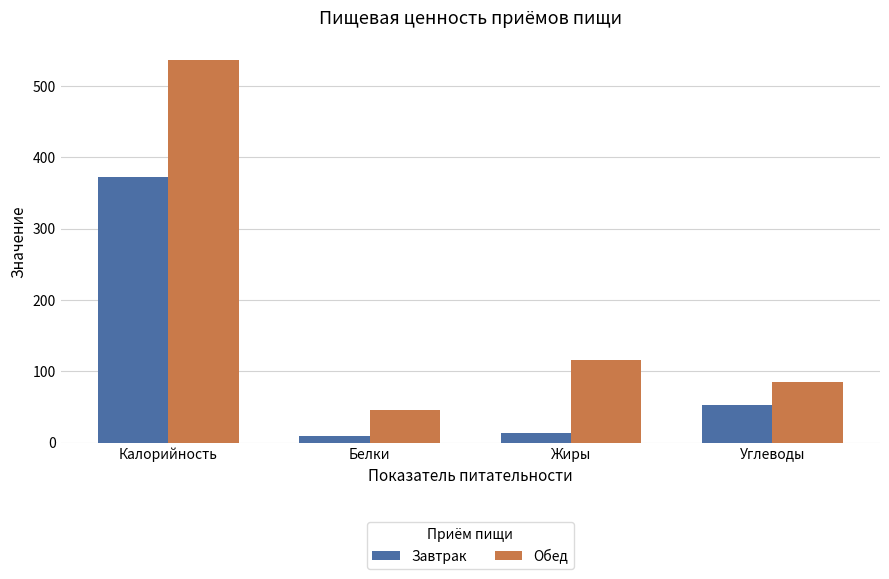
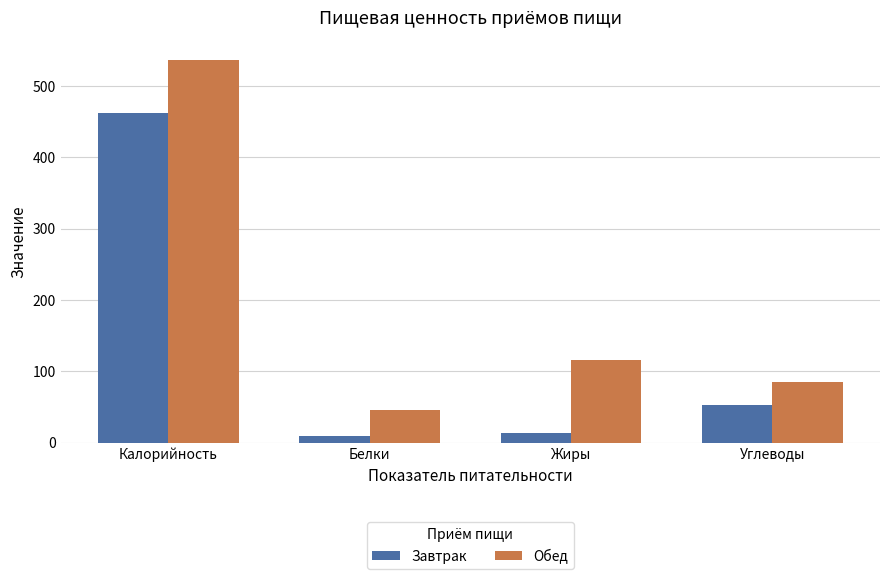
  {
    "Завтрак": {
-     "Калорийность": 370,
+     "Калорийность": 460,
      "Белки": 10,
      "Жиры": 10,
      "Углеводы": 50
    },
    "Обед": {
      "Калорийность": 540,
      "Белки": 50,
      "Жиры": 120,
      "Углеводы": 90
    }
  }
